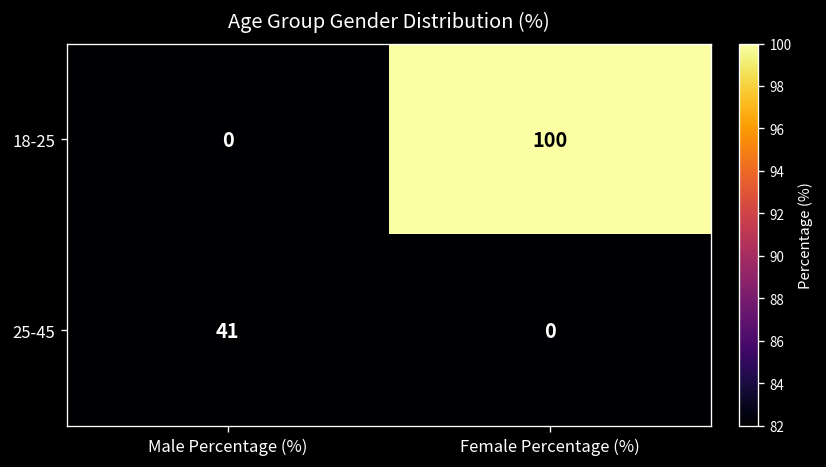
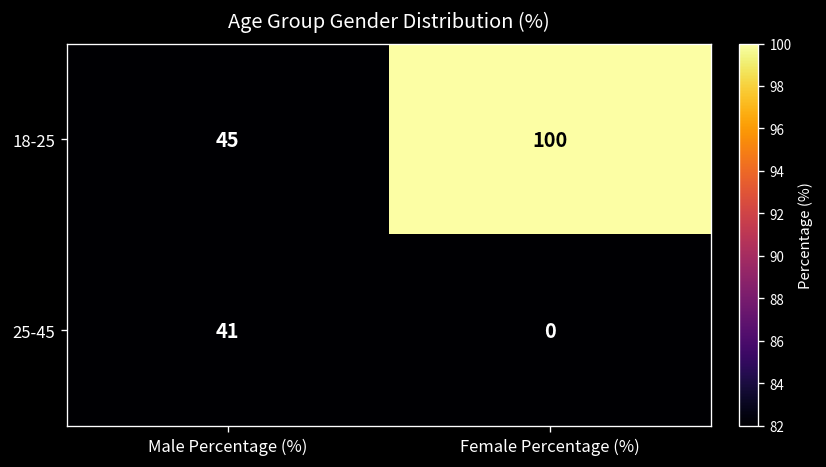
  {
    "18-25": {
-     "Male Percentage (%)": 0,
+     "Male Percentage (%)": 45,
      "Female Percentage (%)": 100
    },
    "25-45": {
      "Male Percentage (%)": 41,
      "Female Percentage (%)": 0
    }
  }
